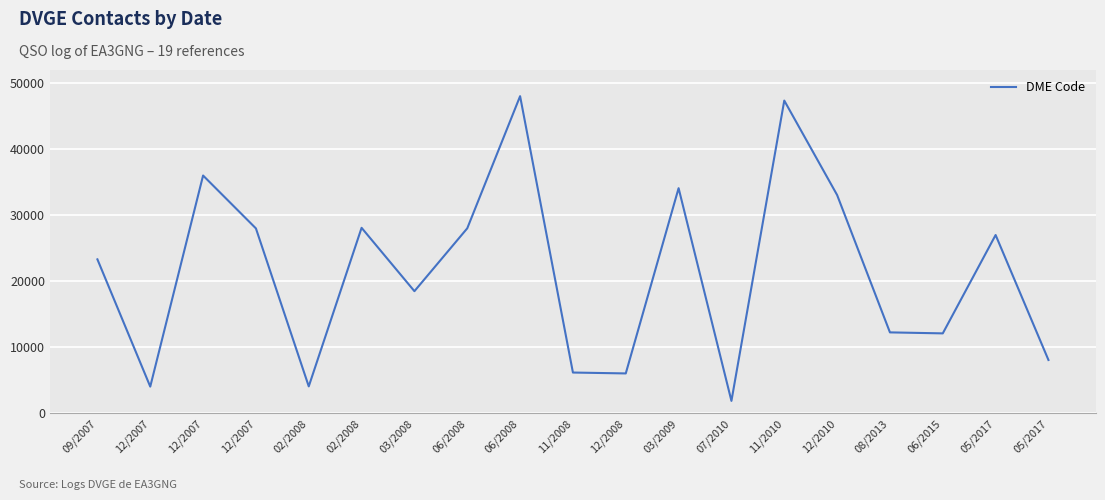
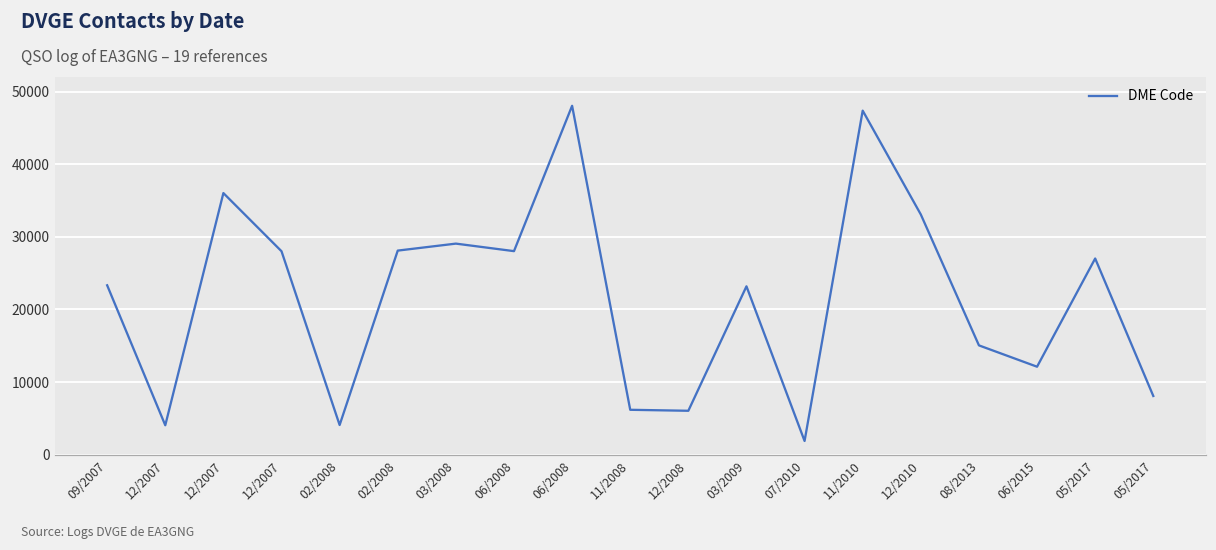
  {
    "09/2007": 23000,
-   "03/2008": 19000,
+   "03/2008": 29000,
    "11/2008": 6000,
    "12/2008": 6000,
-   "03/2009": 34000,
+   "03/2009": 23000,
    "07/2010": 2000,
    "11/2010": 47000,
    "12/2010": 33000,
-   "08/2013": 12000,
+   "08/2013": 15000,
    "06/2015": 12000
  }
